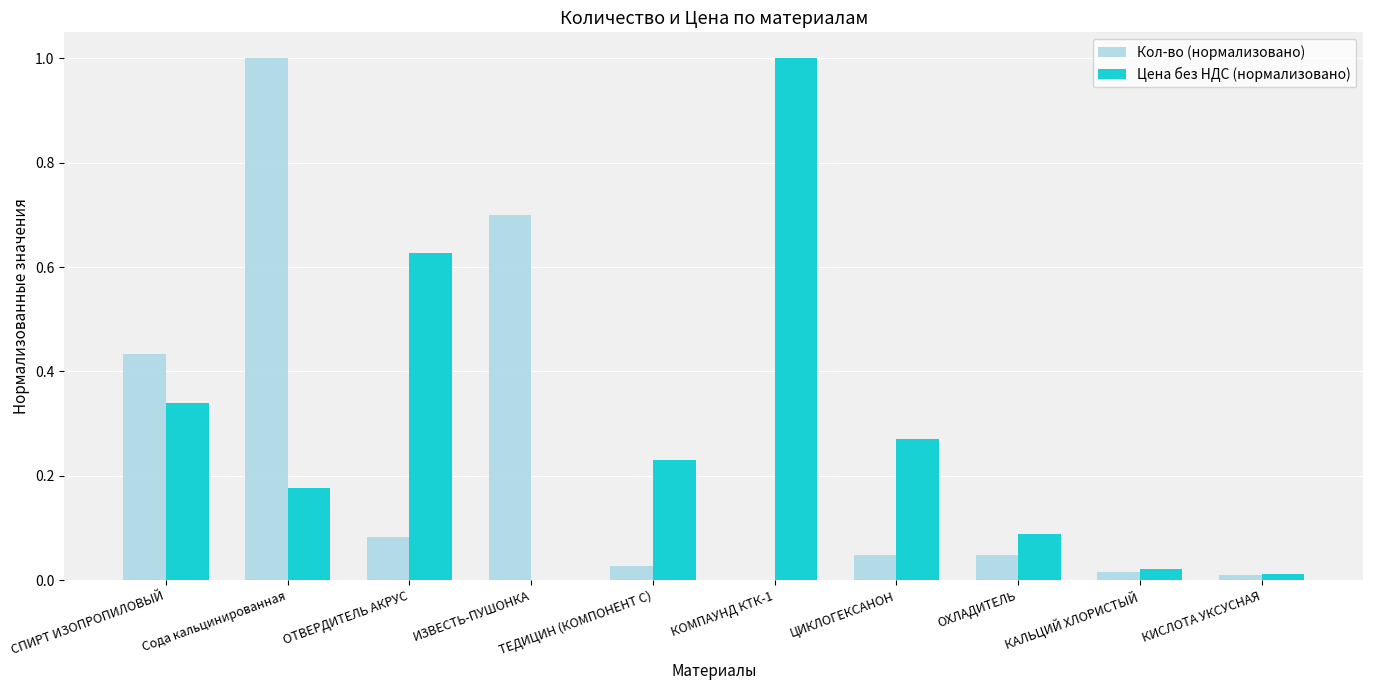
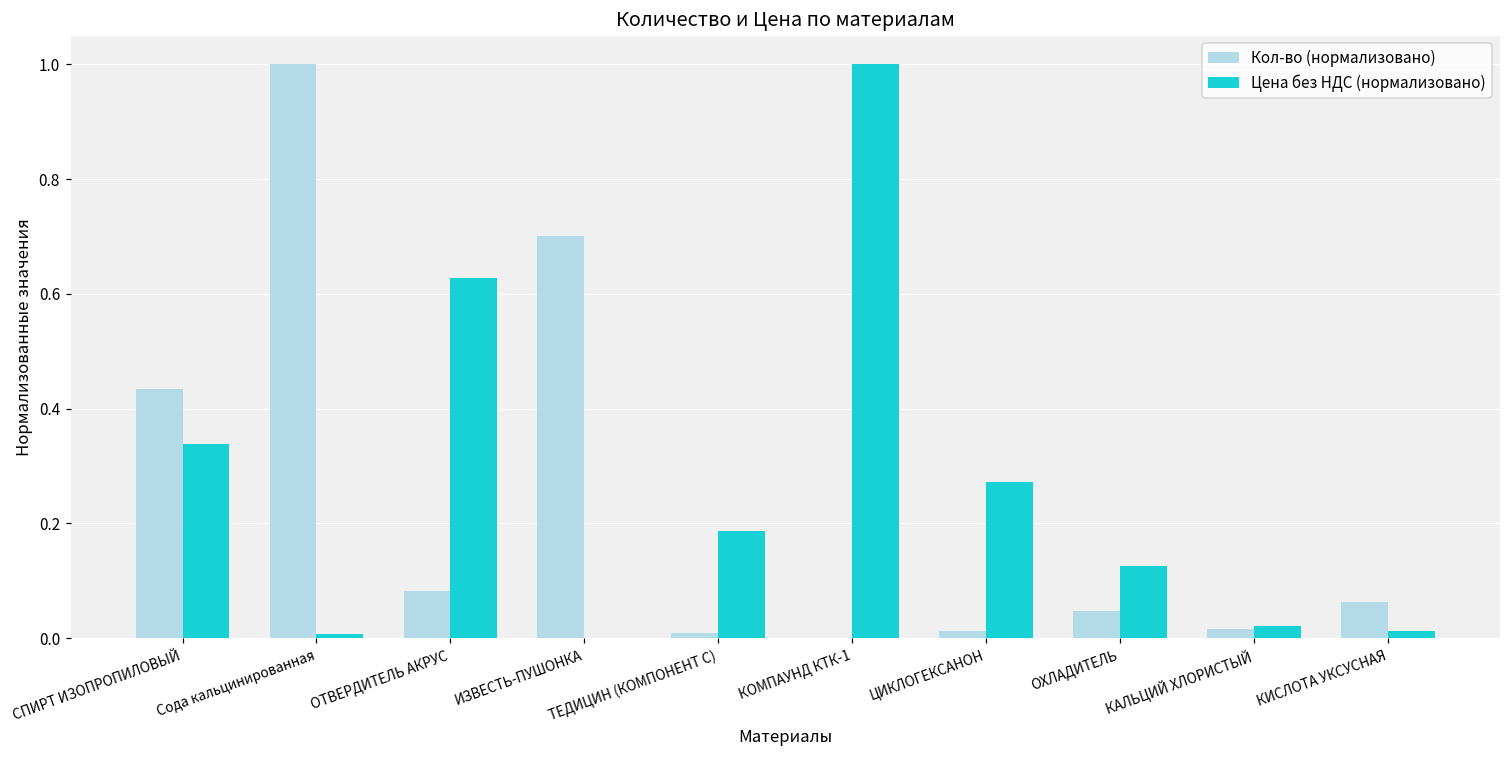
  {
    "Кол-во (нормализовано)": {
      "СПИРТ ИЗОПРОПИЛОВЫЙ": 0.43,
      "Сода кальцинированная": 1.00,
      "ОТВЕРДИТЕЛЬ АКРУС": 0.08,
      "ИЗВЕСТЬ-ПУШОНКА": 0.70,
-     "ТЕДИЦИН (КОМПОНЕНТ С)": 0.03,
+     "ТЕДИЦИН (КОМПОНЕНТ С)": 0.01,
      "КОМПАУНД КТК-1": 0.00,
-     "ЦИКЛОГЕКСАНОН": 0.05,
+     "ЦИКЛОГЕКСАНОН": 0.01,
      "ОХЛАДИТЕЛЬ": 0.05,
      "КАЛЬЦИЙ ХЛОРИСТЫЙ": 0.02,
-     "КИСЛОТА УКСУСНАЯ": 0.01
+     "КИСЛОТА УКСУСНАЯ": 0.06
    },
    "Цена без НДС (нормализовано)": {
      "СПИРТ ИЗОПРОПИЛОВЫЙ": 0.34,
-     "Сода кальцинированная": 0.18,
+     "Сода кальцинированная": 0.01,
      "ОТВЕРДИТЕЛЬ АКРУС": 0.63,
      "ИЗВЕСТЬ-ПУШОНКА": 0.00,
-     "ТЕДИЦИН (КОМПОНЕНТ С)": 0.23,
+     "ТЕДИЦИН (КОМПОНЕНТ С)": 0.19,
      "КОМПАУНД КТК-1": 1.00,
      "ЦИКЛОГЕКСАНОН": 0.27,
-     "ОХЛАДИТЕЛЬ": 0.09,
+     "ОХЛАДИТЕЛЬ": 0.13,
      "КАЛЬЦИЙ ХЛОРИСТЫЙ": 0.02,
      "КИСЛОТА УКСУСНАЯ": 0.01
    }
  }
